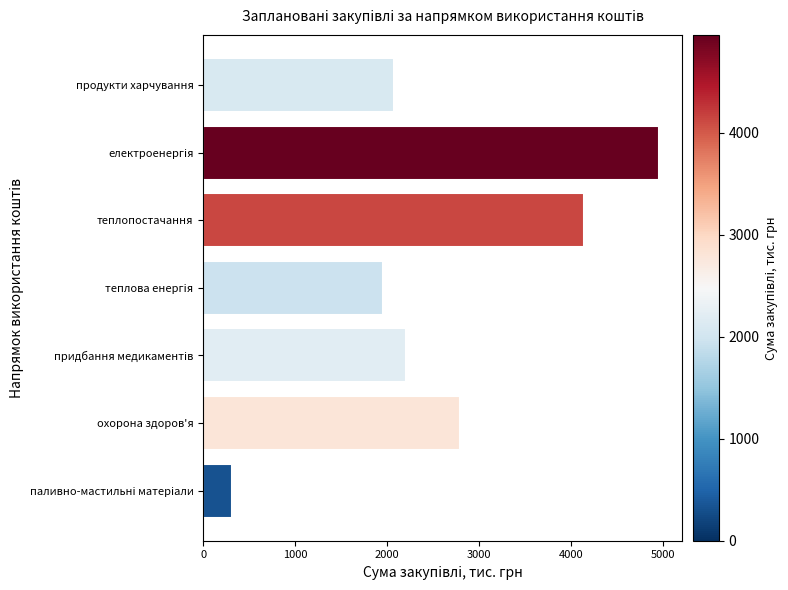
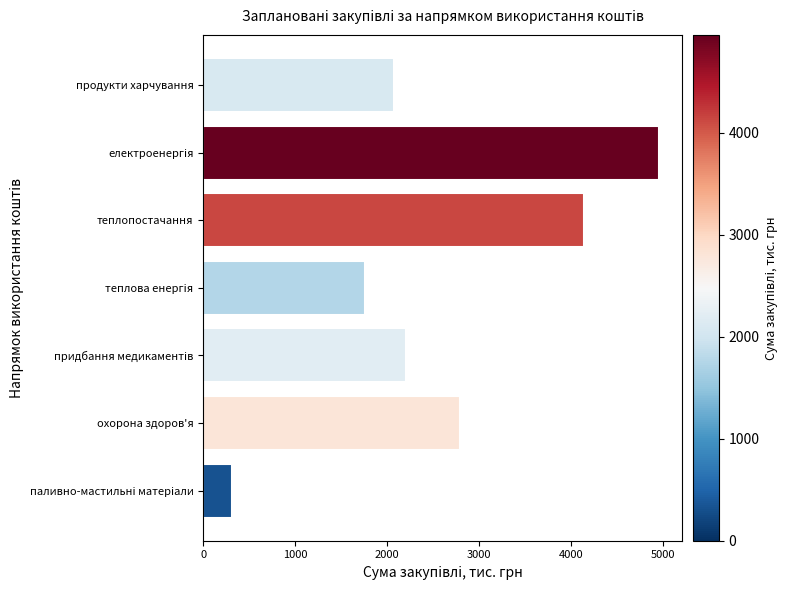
  {
    "продукти харчування": 2100,
    "електроенергія": 5000,
    "теплопостачання": 4100,
-   "теплова енергія": 2000,
+   "теплова енергія": 1800,
    "придбання медикаментів": 2200,
    "охорона здоров'я": 2800,
    "паливно-мастильні матеріали": 300
  }
